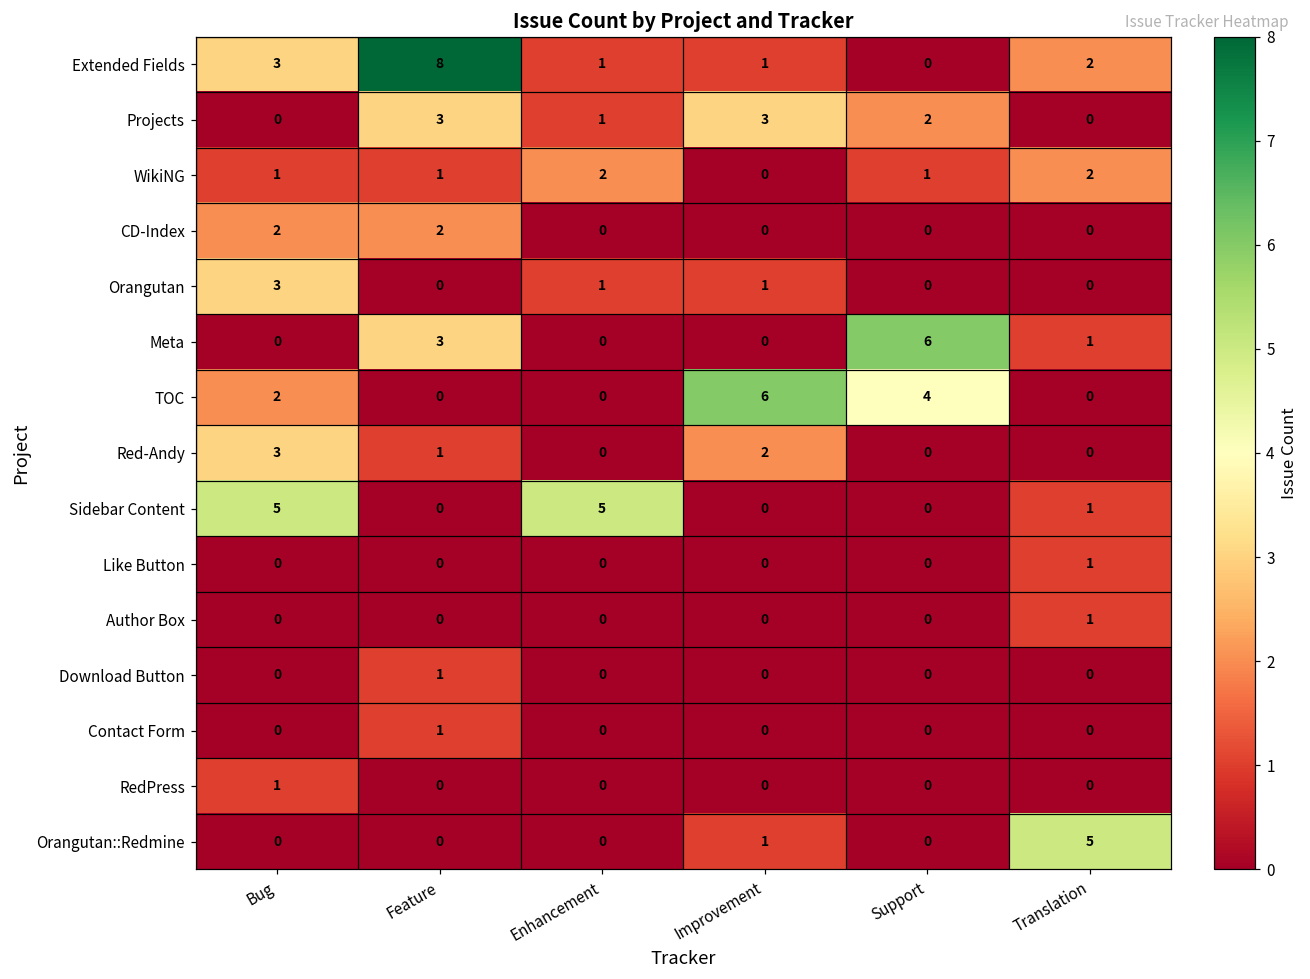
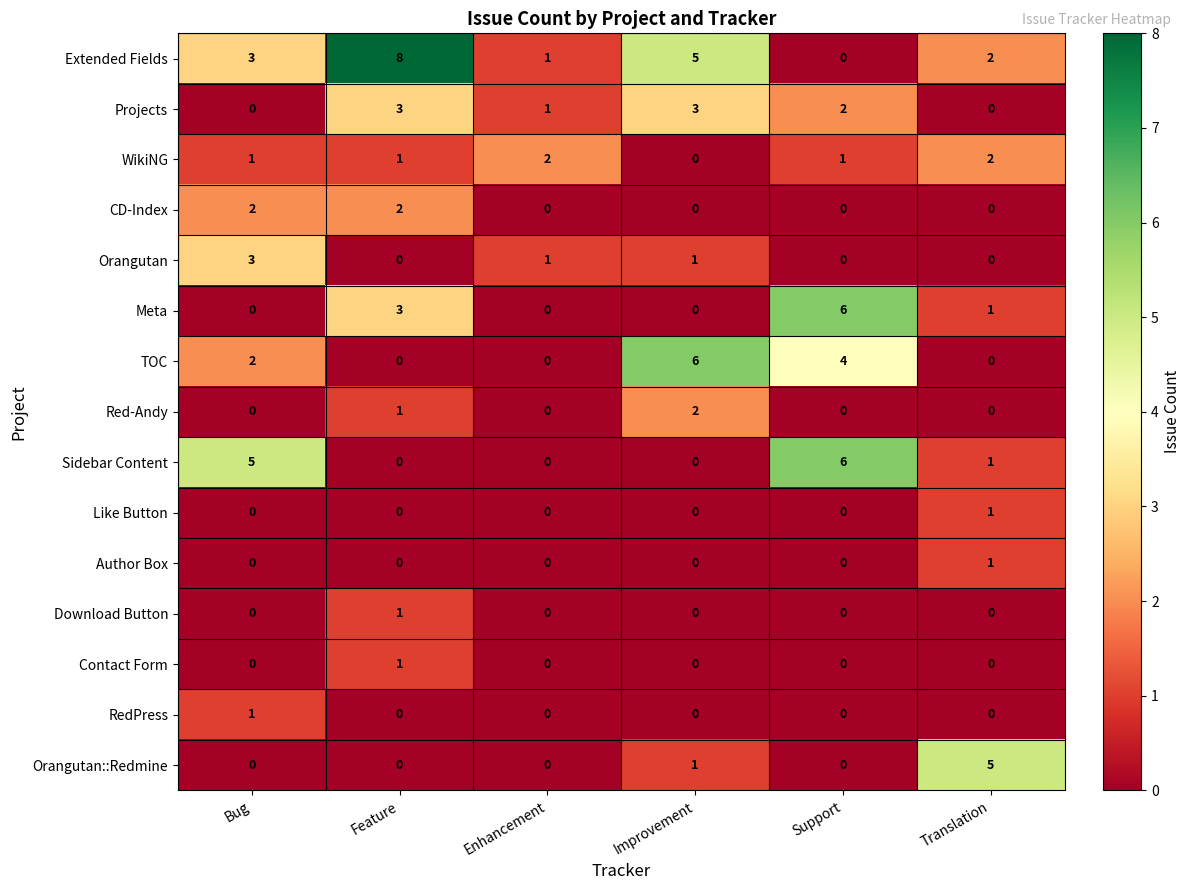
  {
    "Extended Fields": {
      "Bug": 3,
      "Feature": 8,
      "Enhancement": 1,
-     "Improvement": 1,
+     "Improvement": 5,
      "Support": 0,
      "Translation": 2
    },
    "Projects": {
      "Bug": 0,
      "Feature": 3,
      "Enhancement": 1,
      "Improvement": 3,
      "Support": 2,
      "Translation": 0
    },
    "WikiNG": {
      "Bug": 1,
      "Feature": 1,
      "Enhancement": 2,
      "Improvement": 0,
      "Support": 1,
      "Translation": 2
    },
    "CD-Index": {
      "Bug": 2,
      "Feature": 2,
      "Enhancement": 0,
      "Improvement": 0,
      "Support": 0,
      "Translation": 0
    },
    "Orangutan": {
      "Bug": 3,
      "Feature": 0,
      "Enhancement": 1,
      "Improvement": 1,
      "Support": 0,
      "Translation": 0
    },
    "Meta": {
      "Bug": 0,
      "Feature": 3,
      "Enhancement": 0,
      "Improvement": 0,
      "Support": 6,
      "Translation": 1
    },
    "TOC": {
      "Bug": 2,
      "Feature": 0,
      "Enhancement": 0,
      "Improvement": 6,
      "Support": 4,
      "Translation": 0
    },
    "Red-Andy": {
-     "Bug": 3,
+     "Bug": 0,
      "Feature": 1,
      "Enhancement": 0,
      "Improvement": 2,
      "Support": 0,
      "Translation": 0
    },
    "Sidebar Content": {
      "Bug": 5,
      "Feature": 0,
-     "Enhancement": 5,
+     "Enhancement": 0,
      "Improvement": 0,
-     "Support": 0,
+     "Support": 6,
      "Translation": 1
    },
    "Like Button": {
      "Bug": 0,
      "Feature": 0,
      "Enhancement": 0,
      "Improvement": 0,
      "Support": 0,
      "Translation": 1
    },
    "Author Box": {
      "Bug": 0,
      "Feature": 0,
      "Enhancement": 0,
      "Improvement": 0,
      "Support": 0,
      "Translation": 1
    },
    "Download Button": {
      "Bug": 0,
      "Feature": 1,
      "Enhancement": 0,
      "Improvement": 0,
      "Support": 0,
      "Translation": 0
    },
    "Contact Form": {
      "Bug": 0,
      "Feature": 1,
      "Enhancement": 0,
      "Improvement": 0,
      "Support": 0,
      "Translation": 0
    },
    "RedPress": {
      "Bug": 1,
      "Feature": 0,
      "Enhancement": 0,
      "Improvement": 0,
      "Support": 0,
      "Translation": 0
    },
    "Orangutan::Redmine": {
      "Bug": 0,
      "Feature": 0,
      "Enhancement": 0,
      "Improvement": 1,
      "Support": 0,
      "Translation": 5
    }
  }
